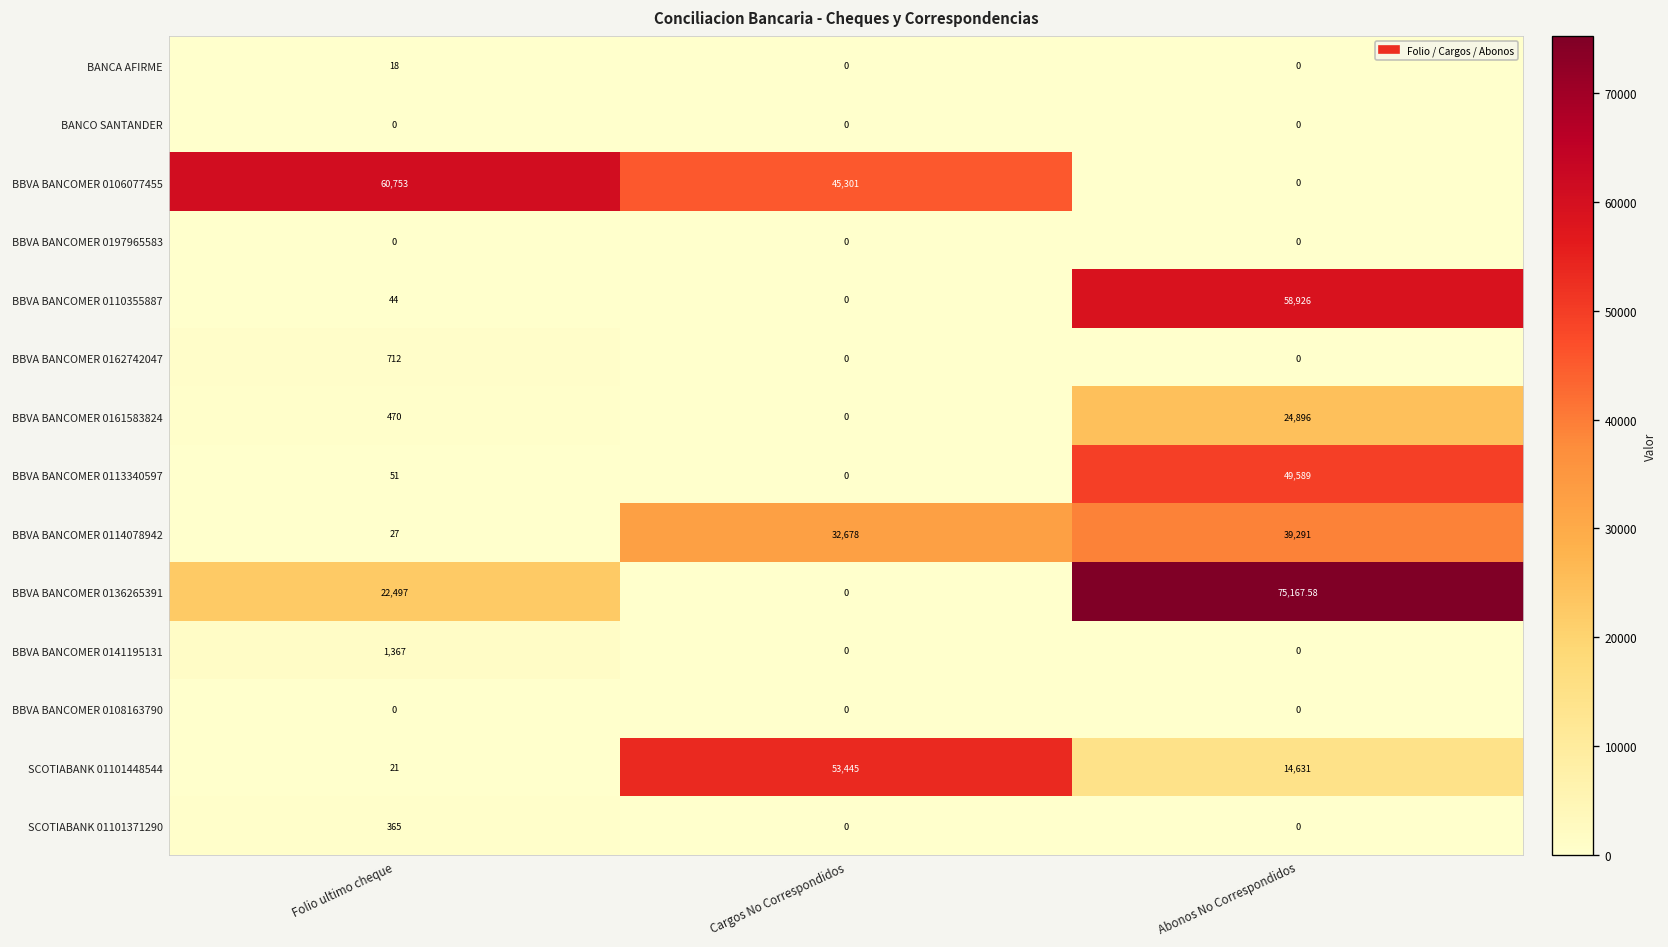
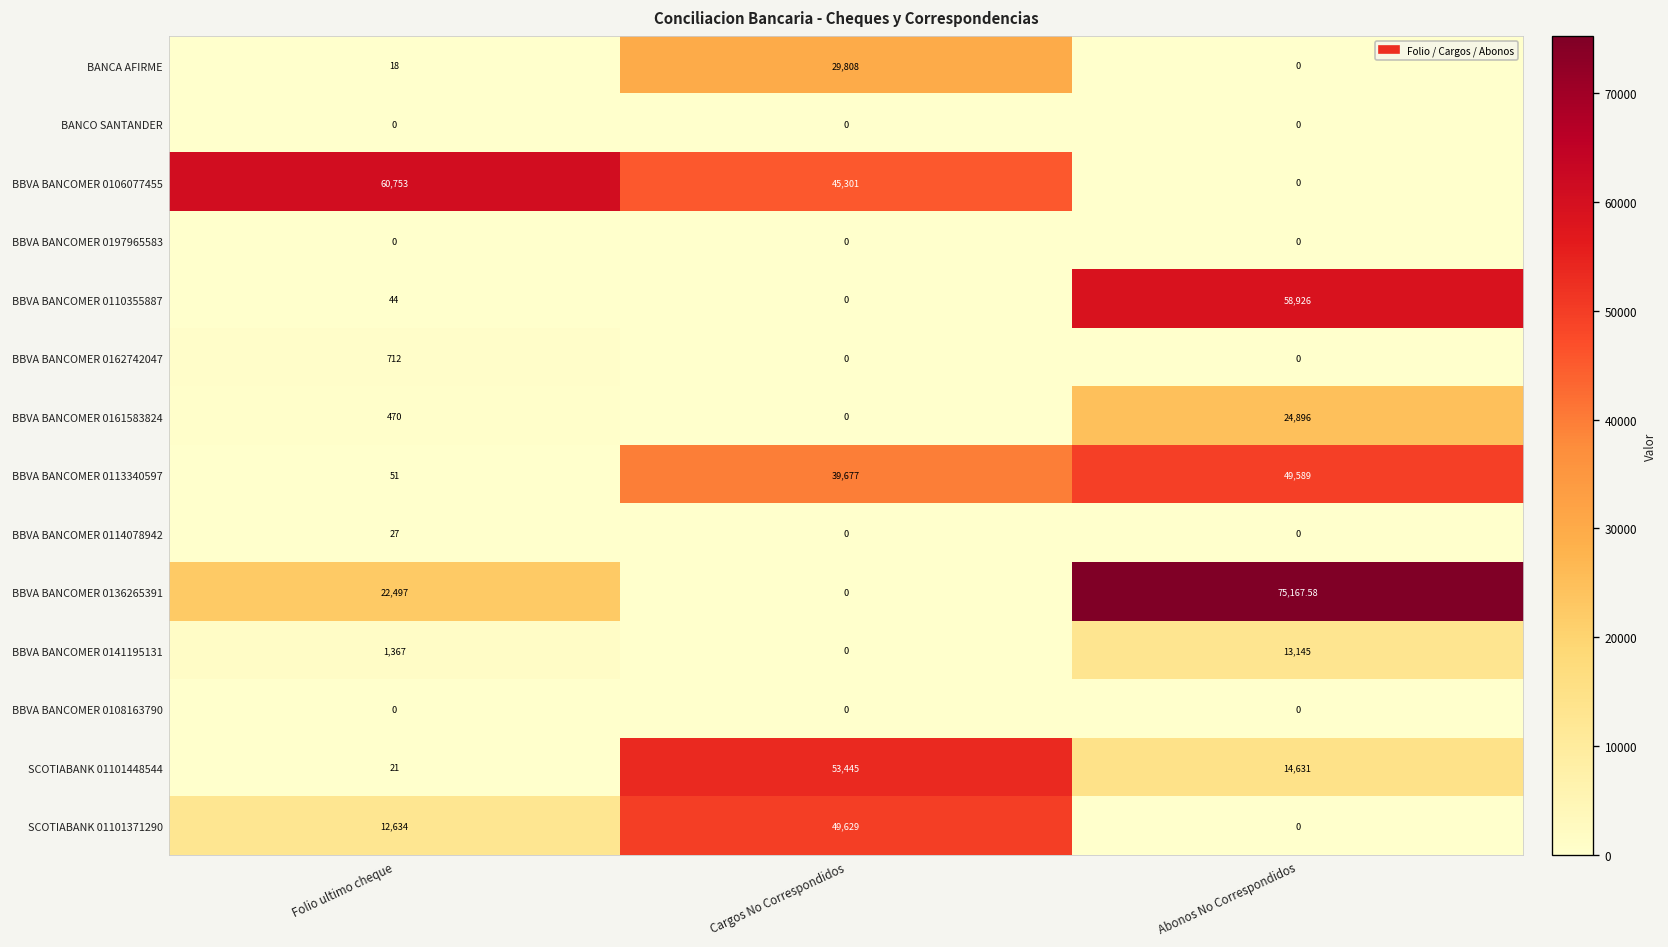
  {
    "BANCA AFIRME": {
      "Folio ultimo cheque": "18",
-     "Cargos No Correspondidos": "0",
+     "Cargos No Correspondidos": "29,808",
      "Abonos No Correspondidos": "0"
    },
    "BANCO SANTANDER": {
      "Folio ultimo cheque": "0",
      "Cargos No Correspondidos": "0",
      "Abonos No Correspondidos": "0"
    },
    "BBVA BANCOMER 0106077455": {
      "Folio ultimo cheque": "60,753",
      "Cargos No Correspondidos": "45,301",
      "Abonos No Correspondidos": "0"
    },
    "BBVA BANCOMER 0197965583": {
      "Folio ultimo cheque": "0",
      "Cargos No Correspondidos": "0",
      "Abonos No Correspondidos": "0"
    },
    "BBVA BANCOMER 0110355887": {
      "Folio ultimo cheque": "44",
      "Cargos No Correspondidos": "0",
      "Abonos No Correspondidos": "58,926"
    },
    "BBVA BANCOMER 0162742047": {
      "Folio ultimo cheque": "712",
      "Cargos No Correspondidos": "0",
      "Abonos No Correspondidos": "0"
    },
    "BBVA BANCOMER 0161583824": {
      "Folio ultimo cheque": "470",
      "Cargos No Correspondidos": "0",
      "Abonos No Correspondidos": "24,896"
    },
    "BBVA BANCOMER 0113340597": {
      "Folio ultimo cheque": "51",
-     "Cargos No Correspondidos": "0",
+     "Cargos No Correspondidos": "39,677",
      "Abonos No Correspondidos": "49,589"
    },
    "BBVA BANCOMER 0114078942": {
      "Folio ultimo cheque": "27",
-     "Cargos No Correspondidos": "32,678",
-     "Abonos No Correspondidos": "39,291"
+     "Cargos No Correspondidos": "0",
+     "Abonos No Correspondidos": "0"
    },
    "BBVA BANCOMER 0136265391": {
      "Folio ultimo cheque": "22,497",
      "Cargos No Correspondidos": "0",
      "Abonos No Correspondidos": "75,167.58"
    },
    "BBVA BANCOMER 0141195131": {
      "Folio ultimo cheque": "1,367",
      "Cargos No Correspondidos": "0",
-     "Abonos No Correspondidos": "0"
+     "Abonos No Correspondidos": "13,145"
    },
    "BBVA BANCOMER 0108163790": {
      "Folio ultimo cheque": "0",
      "Cargos No Correspondidos": "0",
      "Abonos No Correspondidos": "0"
    },
    "SCOTIABANK 01101448544": {
      "Folio ultimo cheque": "21",
      "Cargos No Correspondidos": "53,445",
      "Abonos No Correspondidos": "14,631"
    },
    "SCOTIABANK 01101371290": {
-     "Folio ultimo cheque": "365",
-     "Cargos No Correspondidos": "0",
+     "Folio ultimo cheque": "12,634",
+     "Cargos No Correspondidos": "49,629",
      "Abonos No Correspondidos": "0"
    }
  }
